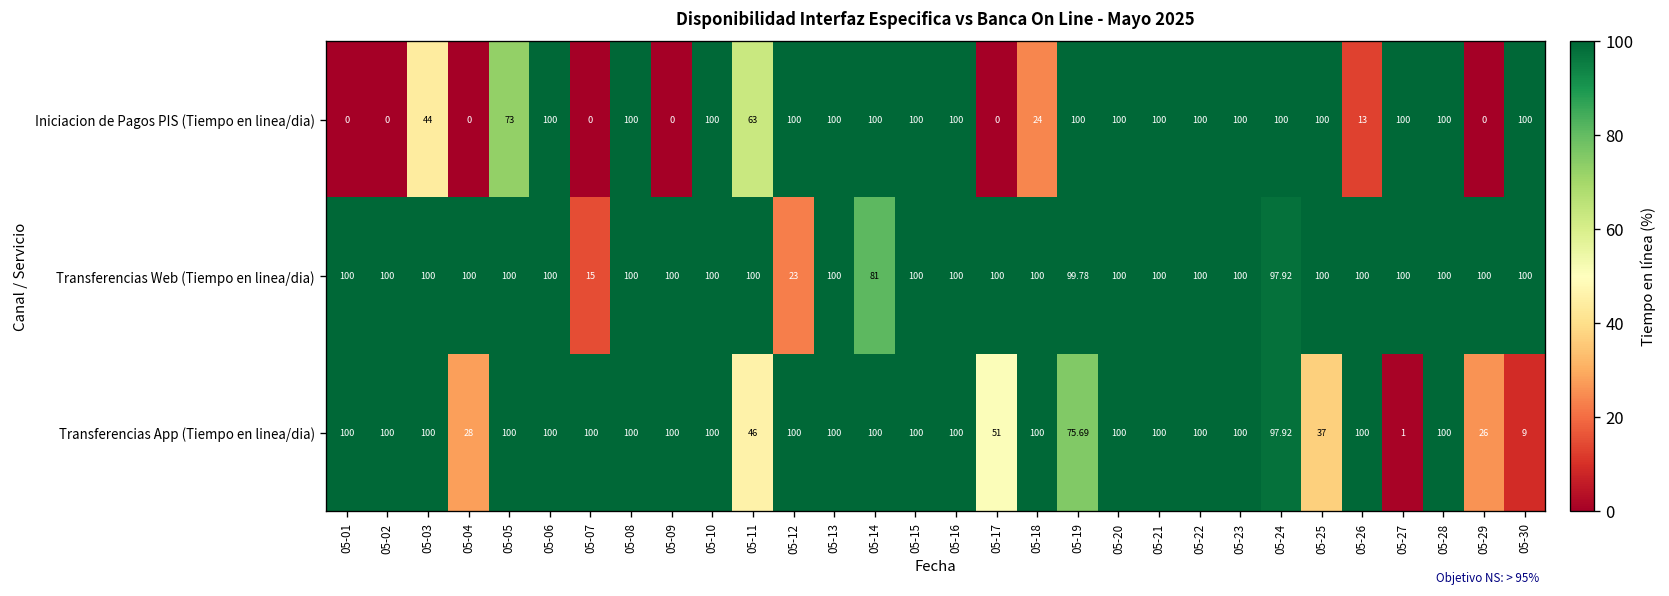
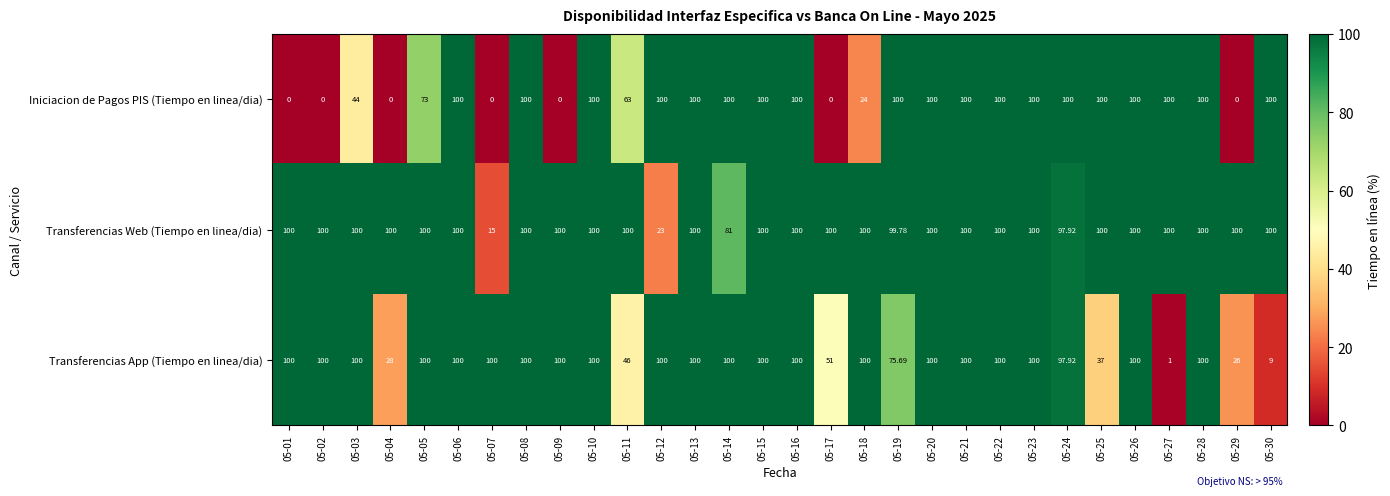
  {
    "Iniciacion de Pagos PIS (Tiempo en linea/dia)": {
      "05-01": 0,
      "05-02": 0,
      "05-03": 44,
      "05-04": 0,
      "05-05": 73,
      "05-06": 100,
      "05-07": 0,
      "05-08": 100,
      "05-09": 0,
      "05-10": 100,
      "05-11": 63,
      "05-12": 100,
      "05-13": 100,
      "05-14": 100,
      "05-15": 100,
      "05-16": 100,
      "05-17": 0,
      "05-18": 24,
      "05-19": 100,
      "05-20": 100,
      "05-21": 100,
      "05-22": 100,
      "05-23": 100,
      "05-24": 100,
      "05-25": 100,
-     "05-26": 13,
+     "05-26": 100,
      "05-27": 100,
      "05-28": 100,
      "05-29": 0,
      "05-30": 100
    },
    "Transferencias Web (Tiempo en linea/dia)": {
      "05-01": 100,
      "05-02": 100,
      "05-03": 100,
      "05-04": 100,
      "05-05": 100,
      "05-06": 100,
      "05-07": 15,
      "05-08": 100,
      "05-09": 100,
      "05-10": 100,
      "05-11": 100,
      "05-12": 23,
      "05-13": 100,
      "05-14": 81,
      "05-15": 100,
      "05-16": 100,
      "05-17": 100,
      "05-18": 100,
      "05-19": 99.78,
      "05-20": 100,
      "05-21": 100,
      "05-22": 100,
      "05-23": 100,
      "05-24": 97.92,
      "05-25": 100,
      "05-26": 100,
      "05-27": 100,
      "05-28": 100,
      "05-29": 100,
      "05-30": 100
    },
    "Transferencias App (Tiempo en linea/dia)": {
      "05-01": 100,
      "05-02": 100,
      "05-03": 100,
      "05-04": 28,
      "05-05": 100,
      "05-06": 100,
      "05-07": 100,
      "05-08": 100,
      "05-09": 100,
      "05-10": 100,
      "05-11": 46,
      "05-12": 100,
      "05-13": 100,
      "05-14": 100,
      "05-15": 100,
      "05-16": 100,
      "05-17": 51,
      "05-18": 100,
      "05-19": 75.69,
      "05-20": 100,
      "05-21": 100,
      "05-22": 100,
      "05-23": 100,
      "05-24": 97.92,
      "05-25": 37,
      "05-26": 100,
      "05-27": 1,
      "05-28": 100,
      "05-29": 26,
      "05-30": 9
    }
  }
